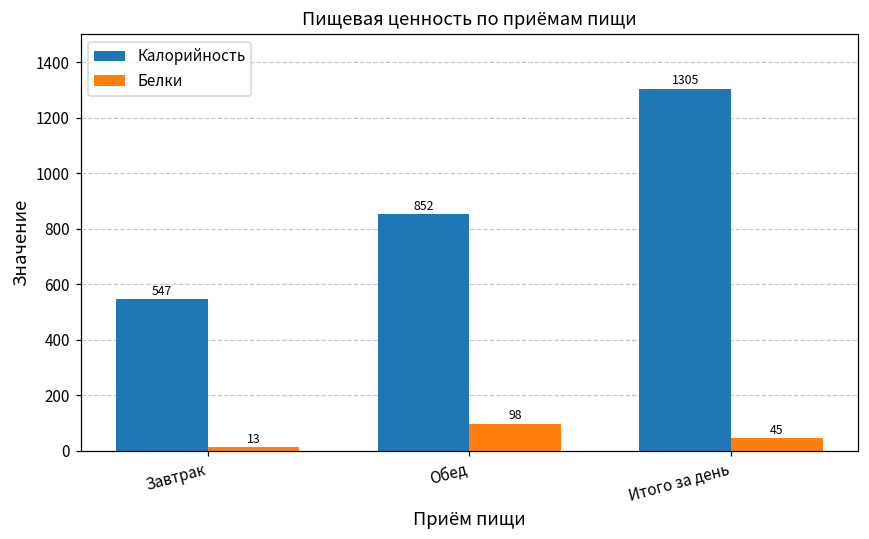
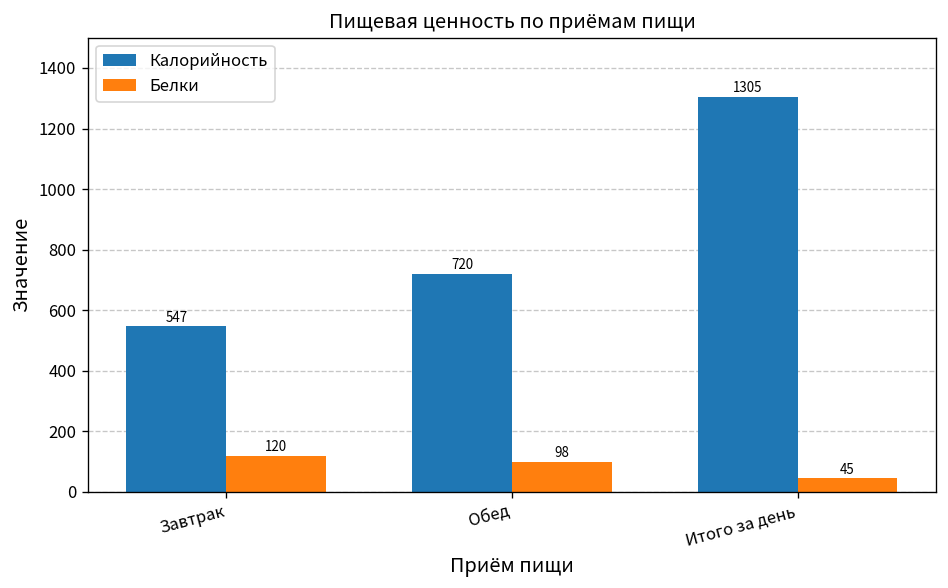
  {
    "Калорийность": {
      "Завтрак": 547,
-     "Обед": 852,
+     "Обед": 720,
      "Итого за день": 1305
    },
    "Белки": {
-     "Завтрак": 13,
+     "Завтрак": 120,
      "Обед": 98,
      "Итого за день": 45
    }
  }
